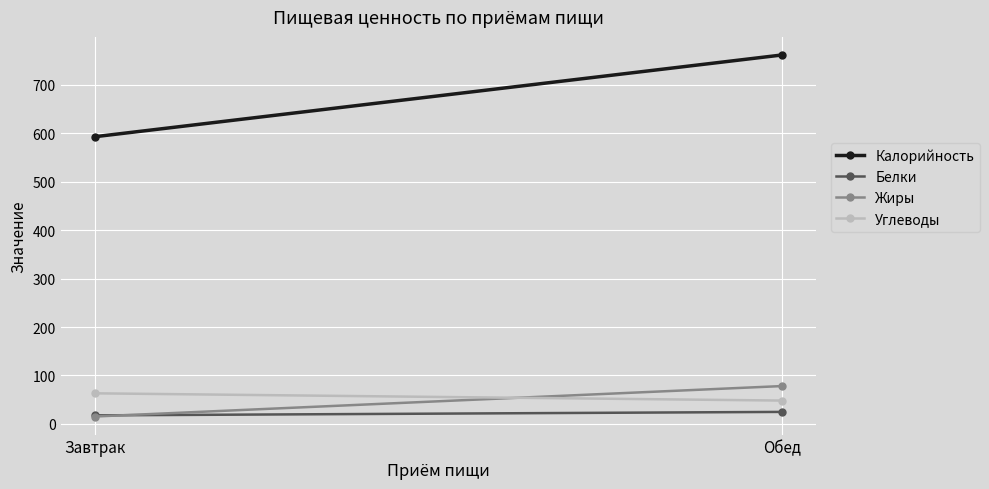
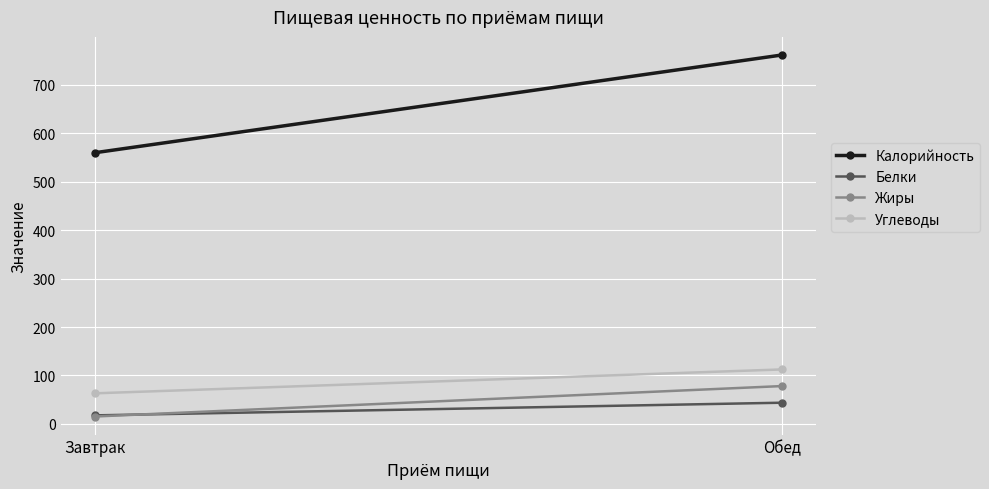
  {
    "Калорийность": {
-     "Завтрак": 590,
+     "Завтрак": 560,
      "Обед": 760
    },
    "Белки": {
-     "Обед": 20
+     "Обед": 40
    },
    "Жиры": {
      "Обед": 80
    },
    "Углеводы": {
      "Завтрак": 60,
-     "Обед": 50
+     "Обед": 110
    }
  }
